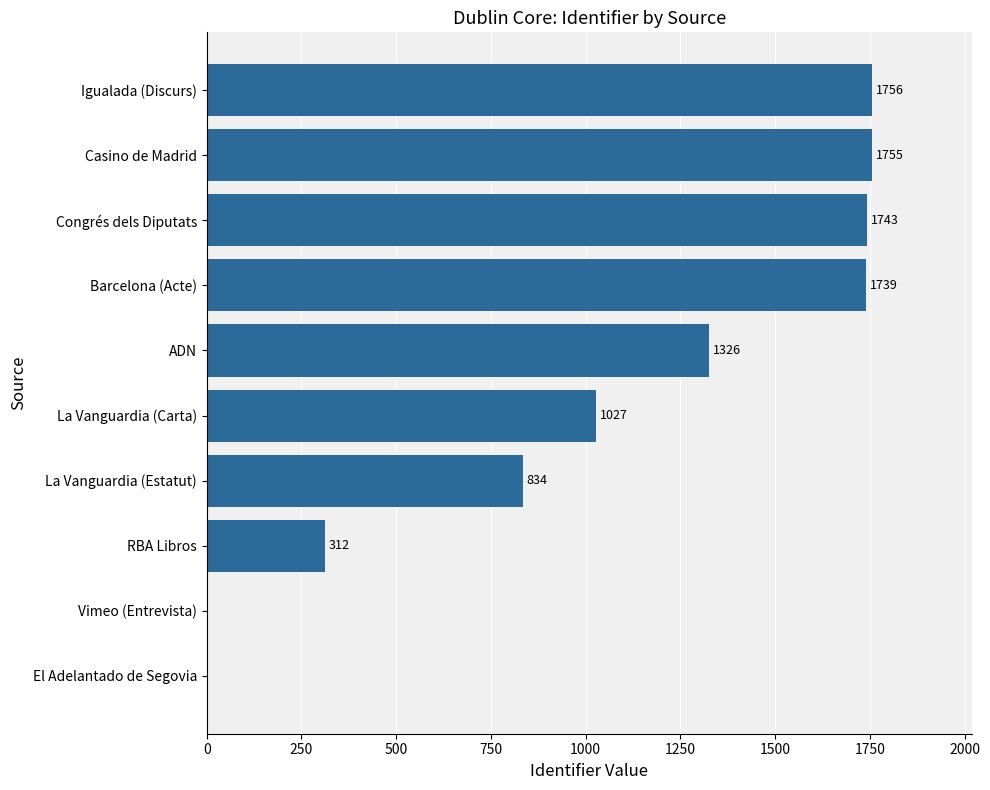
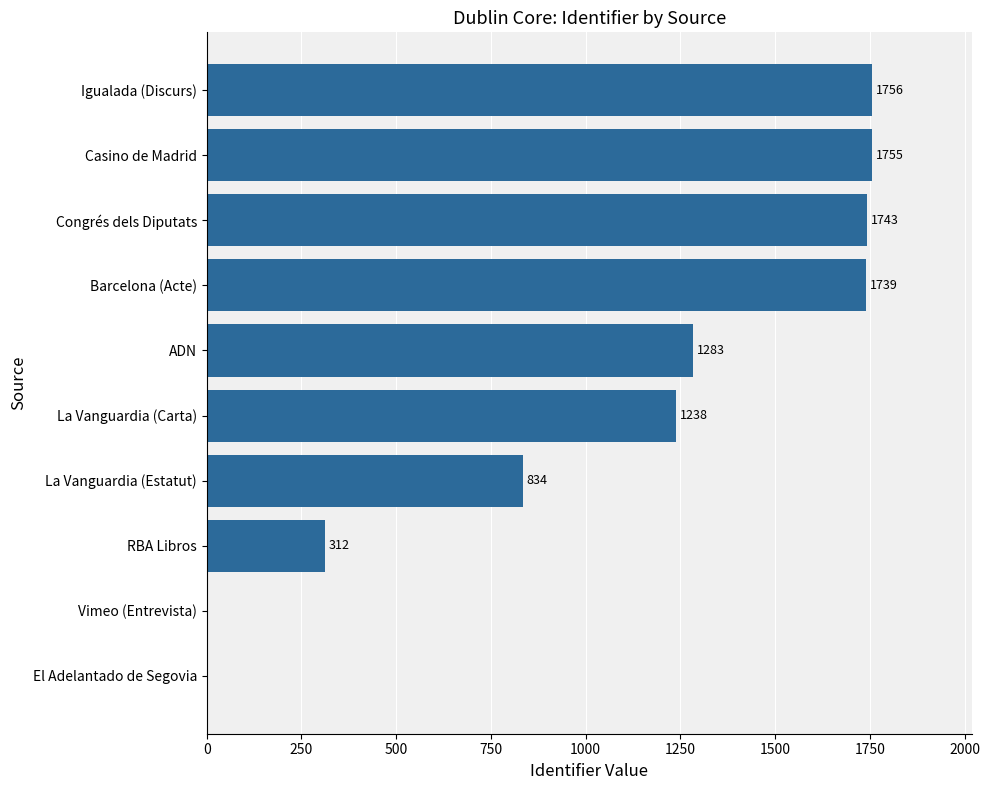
  {
    "Igualada (Discurs)": 1756,
    "Casino de Madrid": 1755,
    "Congrés dels Diputats": 1743,
    "Barcelona (Acte)": 1739,
-   "ADN": 1326,
-   "La Vanguardia (Carta)": 1027,
+   "ADN": 1283,
+   "La Vanguardia (Carta)": 1238,
    "La Vanguardia (Estatut)": 834,
    "RBA Libros": 312
  }
